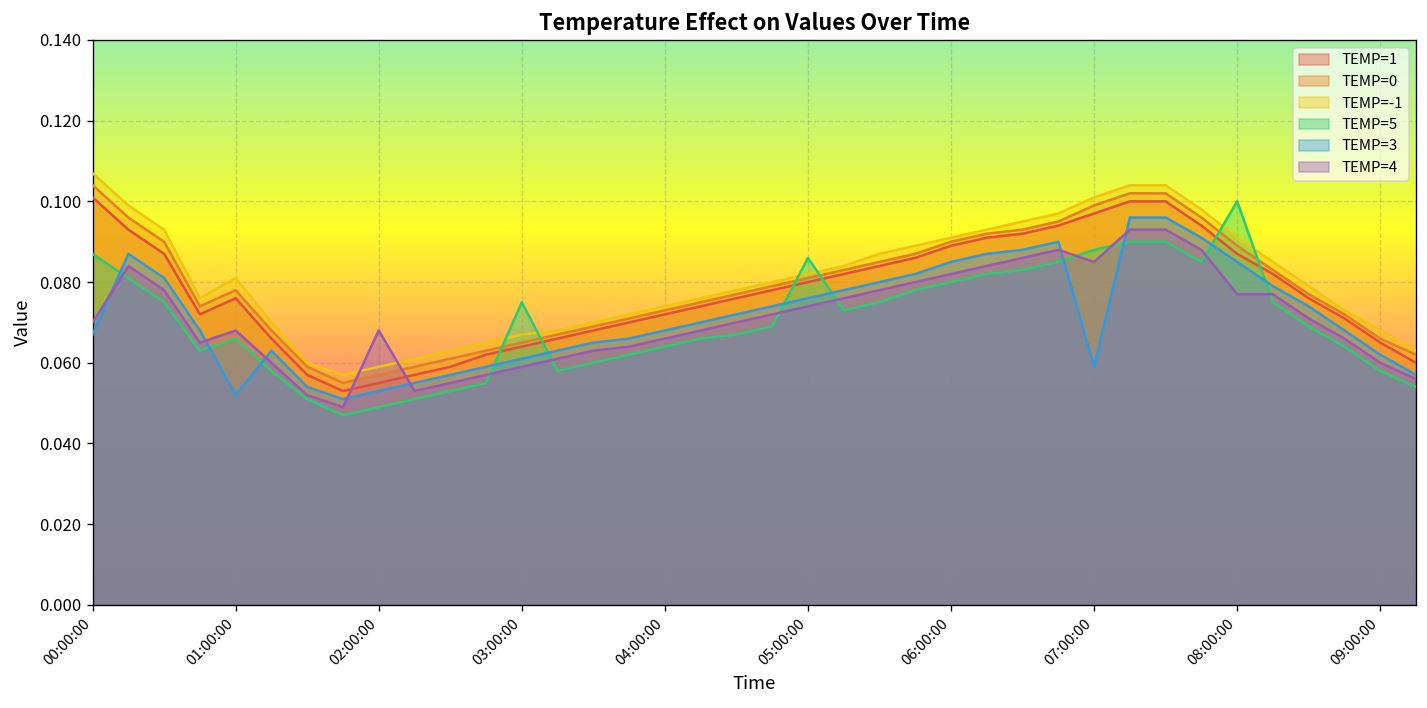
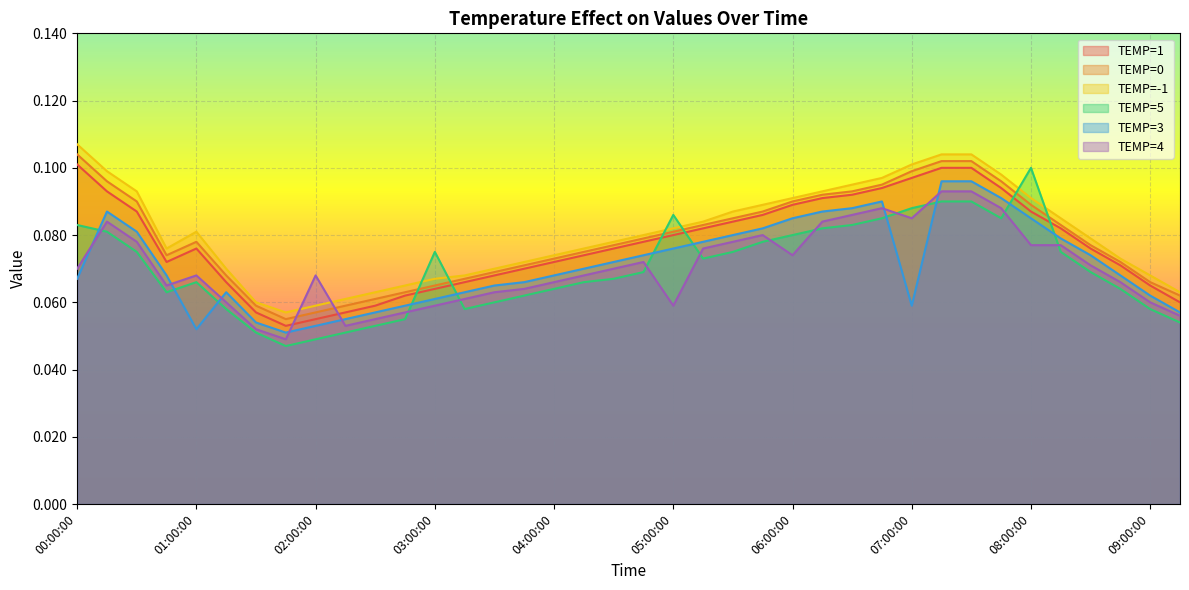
  {
    "TEMP=5": {
-     "00:00:00": 0.087,
+     "00:00:00": 0.083,
      "01:00:00": 0.066,
      "02:00:00": 0.049,
      "03:00:00": 0.075,
      "04:00:00": 0.064,
      "05:00:00": 0.086,
      "06:00:00": 0.080,
      "07:00:00": 0.088,
      "08:00:00": 0.100,
      "09:00:00": 0.058
    },
    "TEMP=3": {
      "00:00:00": 0.067,
      "01:00:00": 0.052,
      "02:00:00": 0.053,
      "03:00:00": 0.061,
      "04:00:00": 0.068,
      "05:00:00": 0.076,
      "06:00:00": 0.085,
      "07:00:00": 0.059,
      "08:00:00": 0.085,
      "09:00:00": 0.062
    },
    "TEMP=4": {
      "00:00:00": 0.070,
      "01:00:00": 0.068,
      "02:00:00": 0.068,
      "03:00:00": 0.059,
      "04:00:00": 0.066,
-     "05:00:00": 0.074,
-     "06:00:00": 0.082,
+     "05:00:00": 0.059,
+     "06:00:00": 0.074,
      "07:00:00": 0.085,
      "08:00:00": 0.077,
      "09:00:00": 0.060
    }
  }
